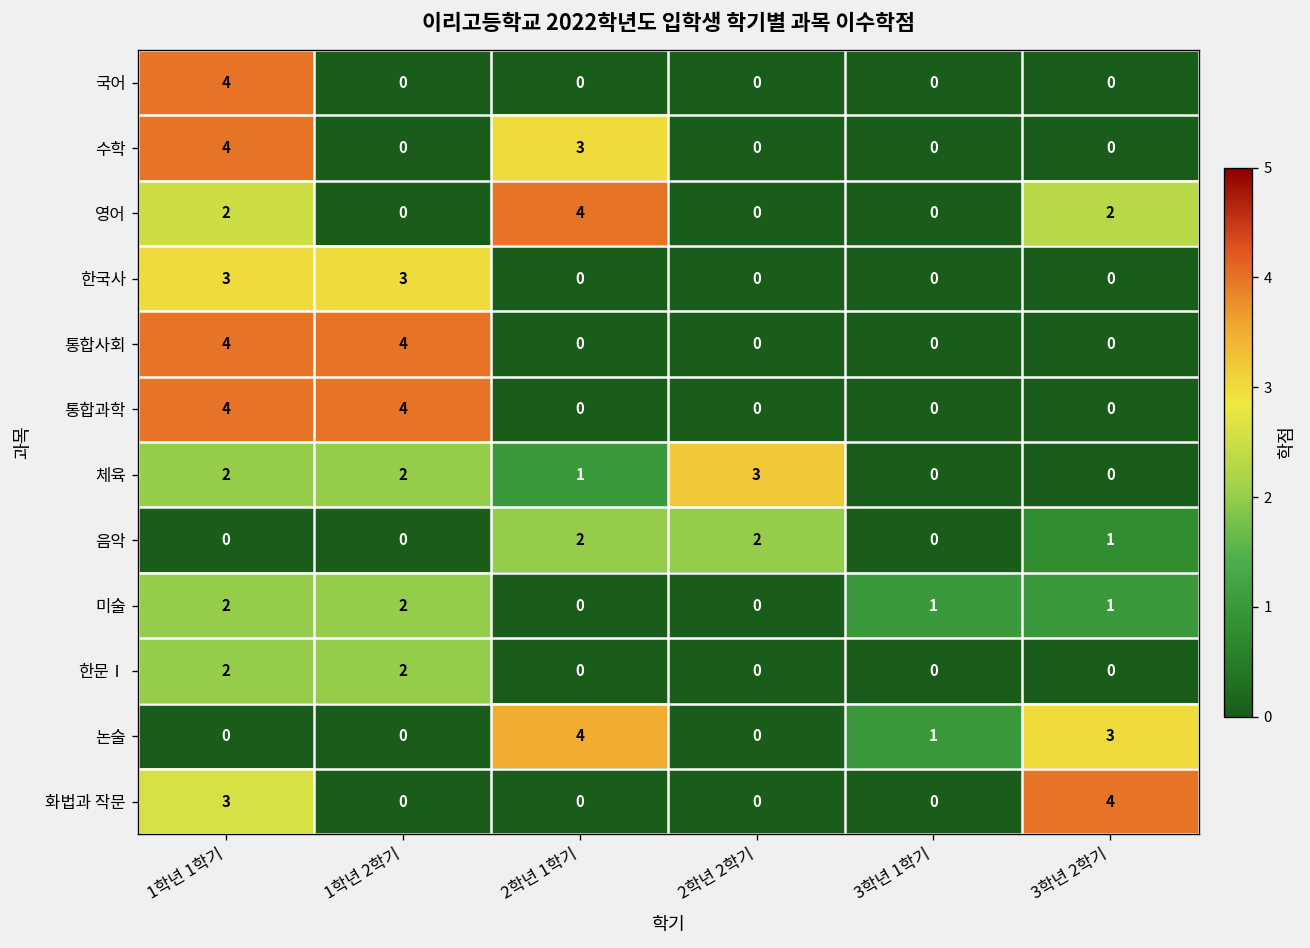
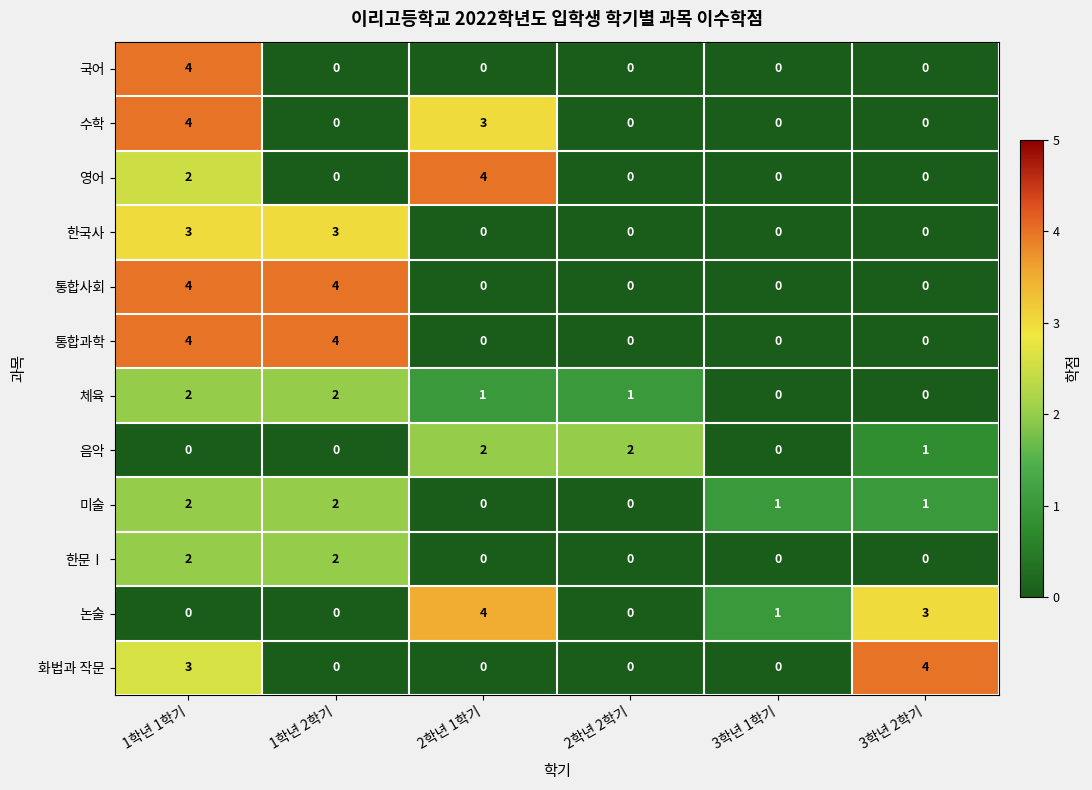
  {
    "국어": {
      "1학년 1학기": 4,
      "1학년 2학기": 0,
      "2학년 1학기": 0,
      "2학년 2학기": 0,
      "3학년 1학기": 0,
      "3학년 2학기": 0
    },
    "수학": {
      "1학년 1학기": 4,
      "1학년 2학기": 0,
      "2학년 1학기": 3,
      "2학년 2학기": 0,
      "3학년 1학기": 0,
      "3학년 2학기": 0
    },
    "영어": {
      "1학년 1학기": 2,
      "1학년 2학기": 0,
      "2학년 1학기": 4,
      "2학년 2학기": 0,
      "3학년 1학기": 0,
-     "3학년 2학기": 2
+     "3학년 2학기": 0
    },
    "한국사": {
      "1학년 1학기": 3,
      "1학년 2학기": 3,
      "2학년 1학기": 0,
      "2학년 2학기": 0,
      "3학년 1학기": 0,
      "3학년 2학기": 0
    },
    "통합사회": {
      "1학년 1학기": 4,
      "1학년 2학기": 4,
      "2학년 1학기": 0,
      "2학년 2학기": 0,
      "3학년 1학기": 0,
      "3학년 2학기": 0
    },
    "통합과학": {
      "1학년 1학기": 4,
      "1학년 2학기": 4,
      "2학년 1학기": 0,
      "2학년 2학기": 0,
      "3학년 1학기": 0,
      "3학년 2학기": 0
    },
    "체육": {
      "1학년 1학기": 2,
      "1학년 2학기": 2,
      "2학년 1학기": 1,
-     "2학년 2학기": 3,
+     "2학년 2학기": 1,
      "3학년 1학기": 0,
      "3학년 2학기": 0
    },
    "음악": {
      "1학년 1학기": 0,
      "1학년 2학기": 0,
      "2학년 1학기": 2,
      "2학년 2학기": 2,
      "3학년 1학기": 0,
      "3학년 2학기": 1
    },
    "미술": {
      "1학년 1학기": 2,
      "1학년 2학기": 2,
      "2학년 1학기": 0,
      "2학년 2학기": 0,
      "3학년 1학기": 1,
      "3학년 2학기": 1
    },
    "한문Ⅰ": {
      "1학년 1학기": 2,
      "1학년 2학기": 2,
      "2학년 1학기": 0,
      "2학년 2학기": 0,
      "3학년 1학기": 0,
      "3학년 2학기": 0
    },
    "논술": {
      "1학년 1학기": 0,
      "1학년 2학기": 0,
      "2학년 1학기": 4,
      "2학년 2학기": 0,
      "3학년 1학기": 1,
      "3학년 2학기": 3
    },
    "화법과 작문": {
      "1학년 1학기": 3,
      "1학년 2학기": 0,
      "2학년 1학기": 0,
      "2학년 2학기": 0,
      "3학년 1학기": 0,
      "3학년 2학기": 4
    }
  }
